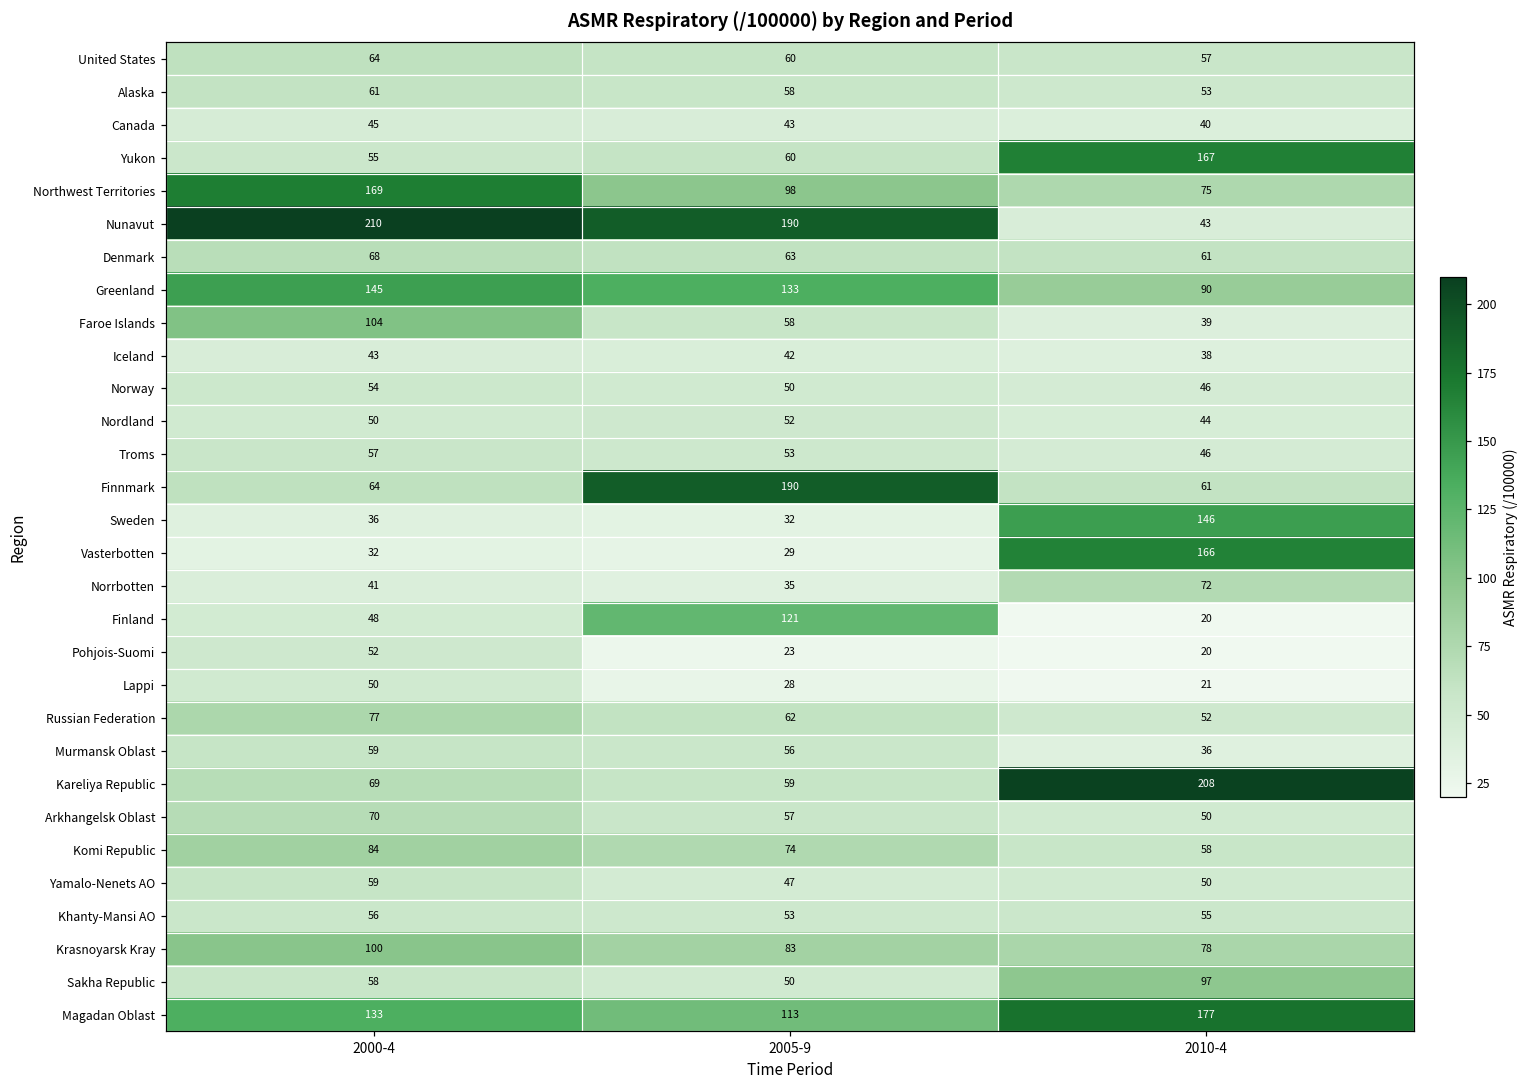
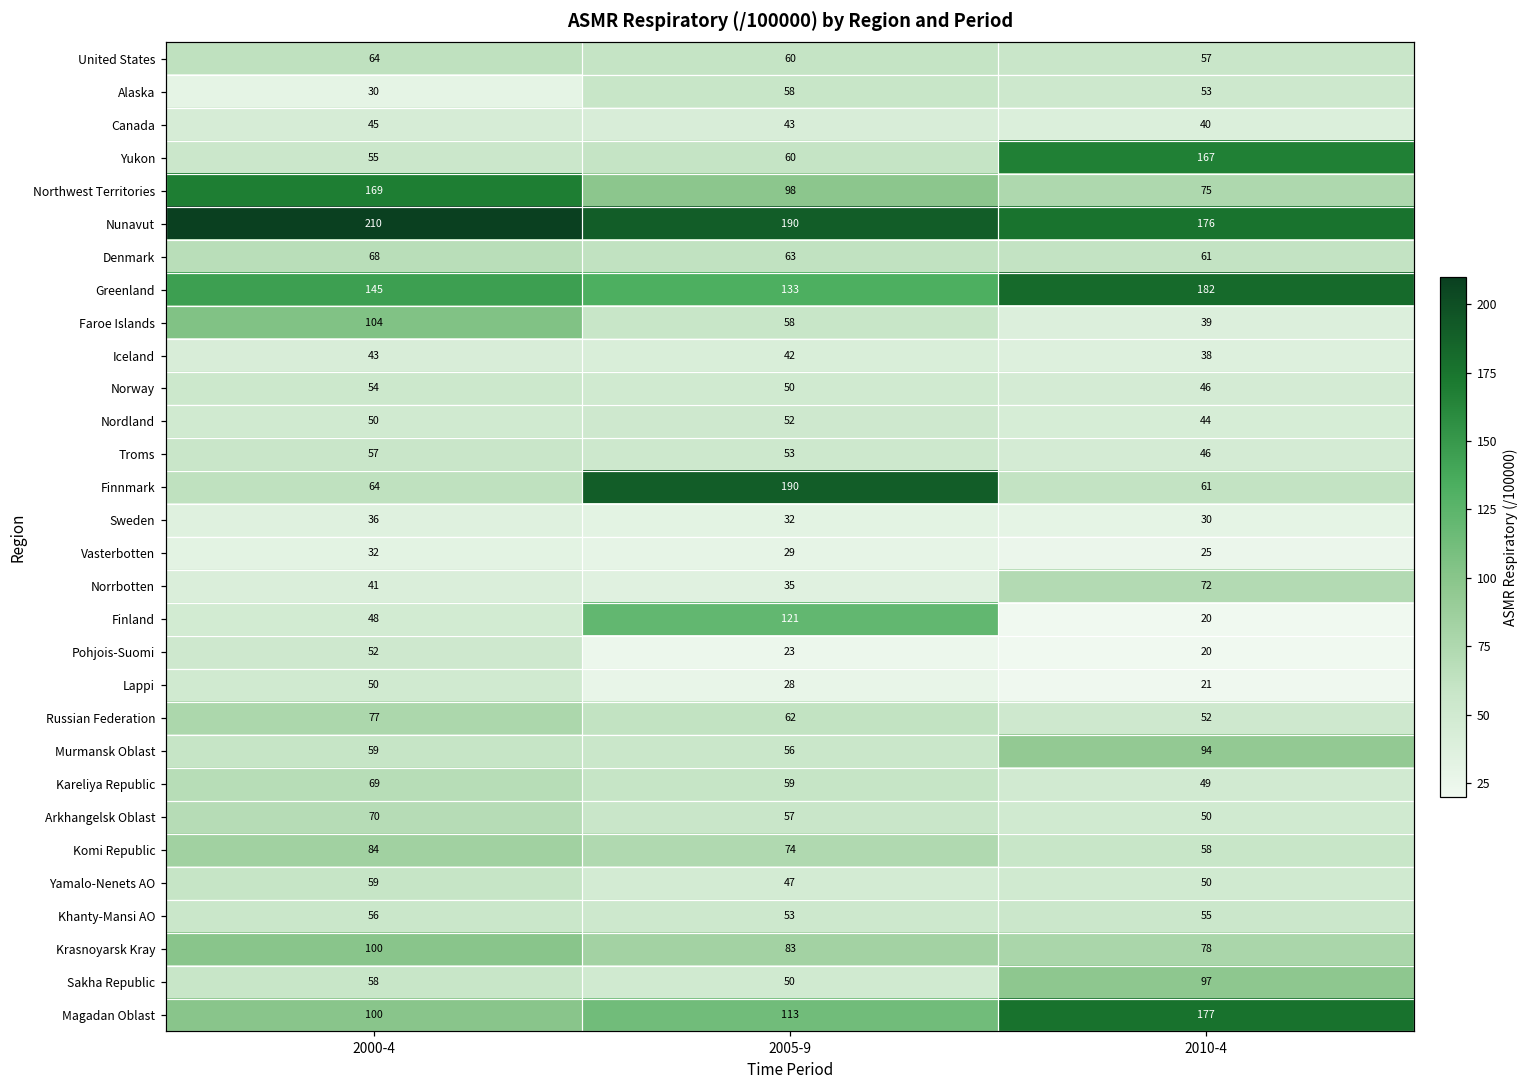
  {
    "United States": {
      "2000-4": 64,
      "2005-9": 60,
      "2010-4": 57
    },
    "Alaska": {
-     "2000-4": 61,
+     "2000-4": 30,
      "2005-9": 58,
      "2010-4": 53
    },
    "Canada": {
      "2000-4": 45,
      "2005-9": 43,
      "2010-4": 40
    },
    "Yukon": {
      "2000-4": 55,
      "2005-9": 60,
      "2010-4": 167
    },
    "Northwest Territories": {
      "2000-4": 169,
      "2005-9": 98,
      "2010-4": 75
    },
    "Nunavut": {
      "2000-4": 210,
      "2005-9": 190,
-     "2010-4": 43
+     "2010-4": 176
    },
    "Denmark": {
      "2000-4": 68,
      "2005-9": 63,
      "2010-4": 61
    },
    "Greenland": {
      "2000-4": 145,
      "2005-9": 133,
-     "2010-4": 90
+     "2010-4": 182
    },
    "Faroe Islands": {
      "2000-4": 104,
      "2005-9": 58,
      "2010-4": 39
    },
    "Iceland": {
      "2000-4": 43,
      "2005-9": 42,
      "2010-4": 38
    },
    "Norway": {
      "2000-4": 54,
      "2005-9": 50,
      "2010-4": 46
    },
    "Nordland": {
      "2000-4": 50,
      "2005-9": 52,
      "2010-4": 44
    },
    "Troms": {
      "2000-4": 57,
      "2005-9": 53,
      "2010-4": 46
    },
    "Finnmark": {
      "2000-4": 64,
      "2005-9": 190,
      "2010-4": 61
    },
    "Sweden": {
      "2000-4": 36,
      "2005-9": 32,
-     "2010-4": 146
+     "2010-4": 30
    },
    "Vasterbotten": {
      "2000-4": 32,
      "2005-9": 29,
-     "2010-4": 166
+     "2010-4": 25
    },
    "Norrbotten": {
      "2000-4": 41,
      "2005-9": 35,
      "2010-4": 72
    },
    "Finland": {
      "2000-4": 48,
      "2005-9": 121,
      "2010-4": 20
    },
    "Pohjois-Suomi": {
      "2000-4": 52,
      "2005-9": 23,
      "2010-4": 20
    },
    "Lappi": {
      "2000-4": 50,
      "2005-9": 28,
      "2010-4": 21
    },
    "Russian Federation": {
      "2000-4": 77,
      "2005-9": 62,
      "2010-4": 52
    },
    "Murmansk Oblast": {
      "2000-4": 59,
      "2005-9": 56,
-     "2010-4": 36
+     "2010-4": 94
    },
    "Kareliya Republic": {
      "2000-4": 69,
      "2005-9": 59,
-     "2010-4": 208
+     "2010-4": 49
    },
    "Arkhangelsk Oblast": {
      "2000-4": 70,
      "2005-9": 57,
      "2010-4": 50
    },
    "Komi Republic": {
      "2000-4": 84,
      "2005-9": 74,
      "2010-4": 58
    },
    "Yamalo-Nenets AO": {
      "2000-4": 59,
      "2005-9": 47,
      "2010-4": 50
    },
    "Khanty-Mansi AO": {
      "2000-4": 56,
      "2005-9": 53,
      "2010-4": 55
    },
    "Krasnoyarsk Kray": {
      "2000-4": 100,
      "2005-9": 83,
      "2010-4": 78
    },
    "Sakha Republic": {
      "2000-4": 58,
      "2005-9": 50,
      "2010-4": 97
    },
    "Magadan Oblast": {
-     "2000-4": 133,
+     "2000-4": 100,
      "2005-9": 113,
      "2010-4": 177
    }
  }
